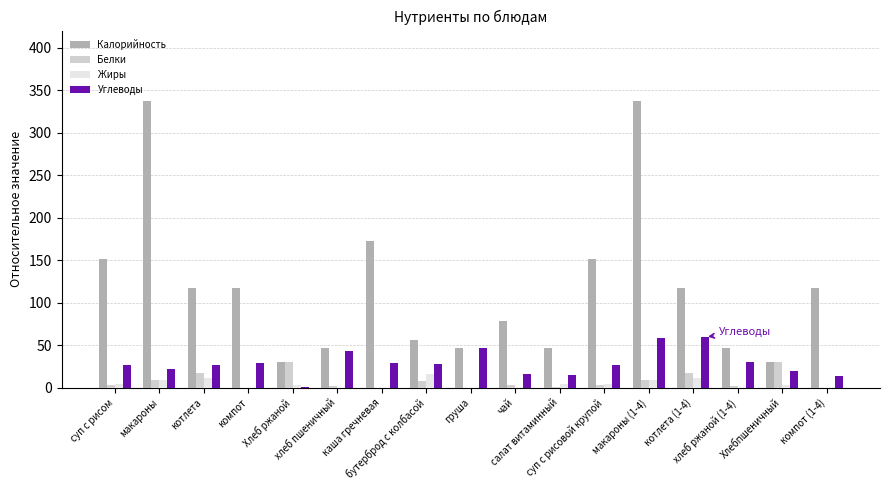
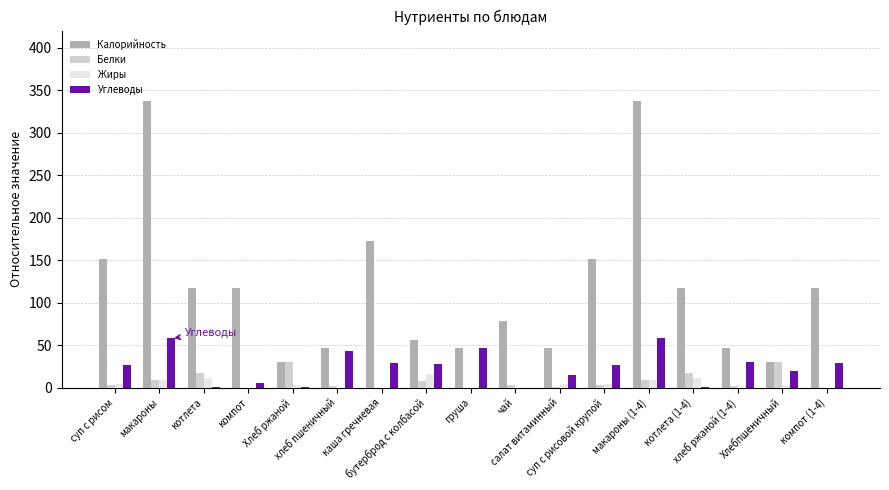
  {
    "Углеводы": {
      "суп с рисом": 30,
-     "макароны": 20,
-     "котлета": 30,
-     "компот": 30,
+     "макароны": 60,
+     "котлета": 0,
+     "компот": 10,
      "хлеб пшеничный": 40,
      "каша гречневая": 30,
      "бутерброд с колбасой": 30,
      "груша": 50,
-     "чай": 20,
+     "чай": 0,
      "салат витаминный": 20,
      "суп с рисовой крупой": 30,
      "макароны (1-4)": 60,
-     "котлета (1-4)": 60,
+     "котлета (1-4)": 0,
      "хлеб ржаной (1-4)": 30,
      "Хлебпшеничный": 20,
-     "компот (1-4)": 10
+     "компот (1-4)": 30
    }
  }
